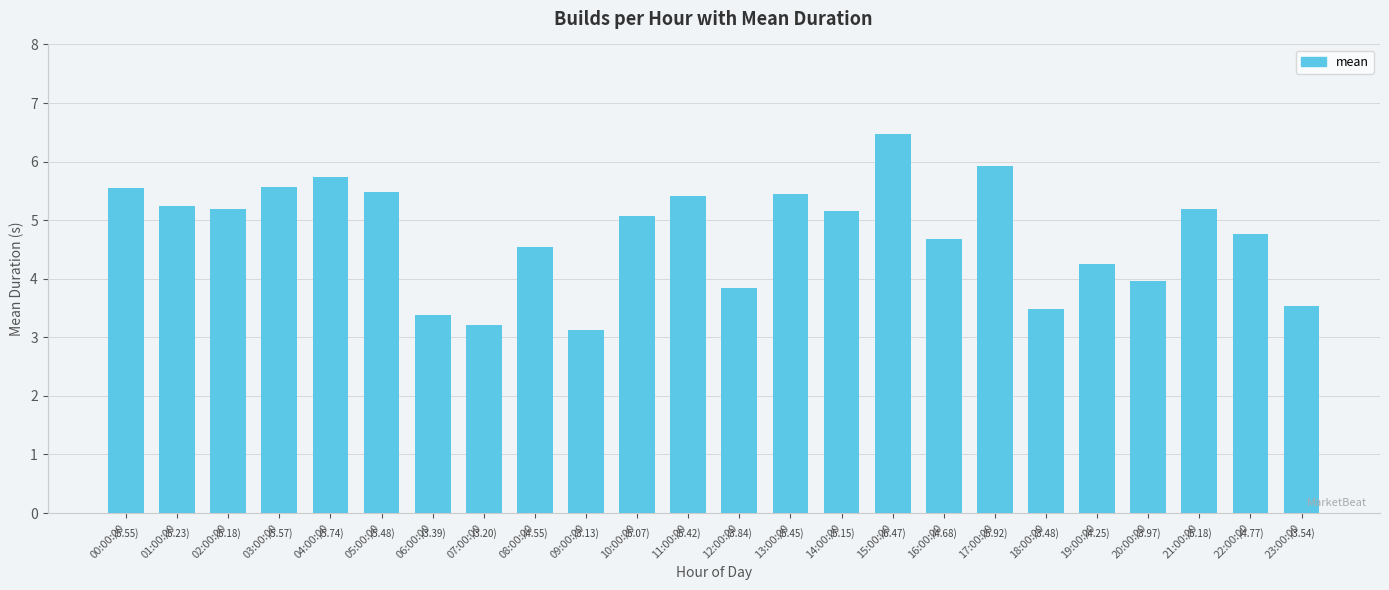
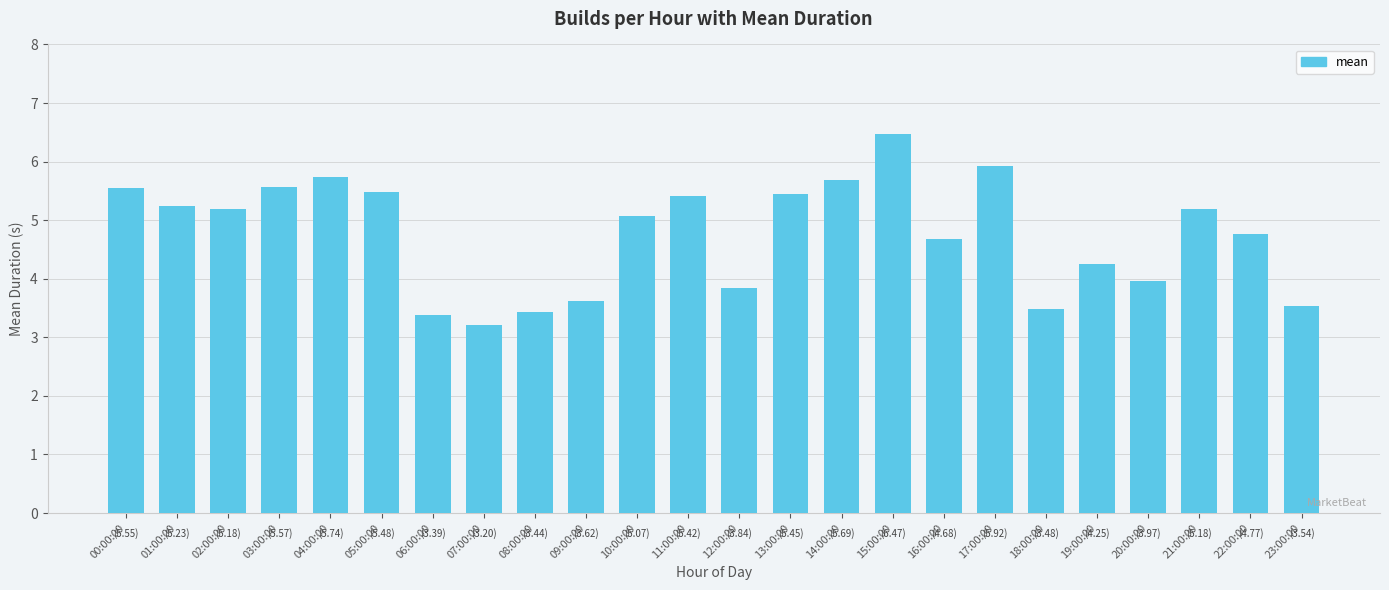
  {
-   "08:00:00": "(4.55)",
-   "09:00:00": "(3.13)",
-   "14:00:00": "(5.15)"
+   "08:00:00": "(3.44)",
+   "09:00:00": "(3.62)",
+   "14:00:00": "(5.69)"
  }
